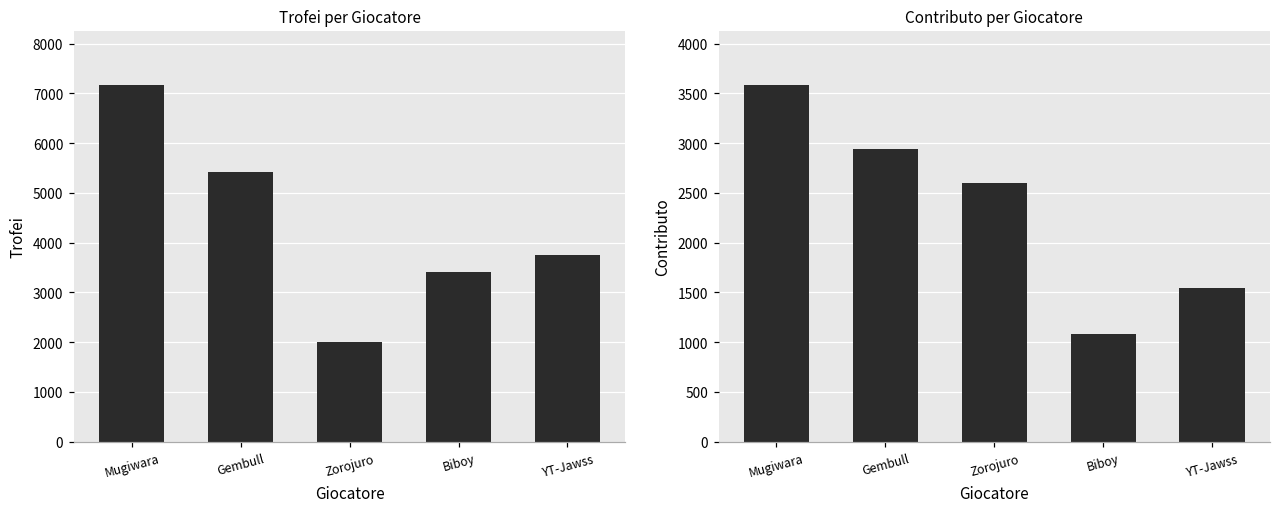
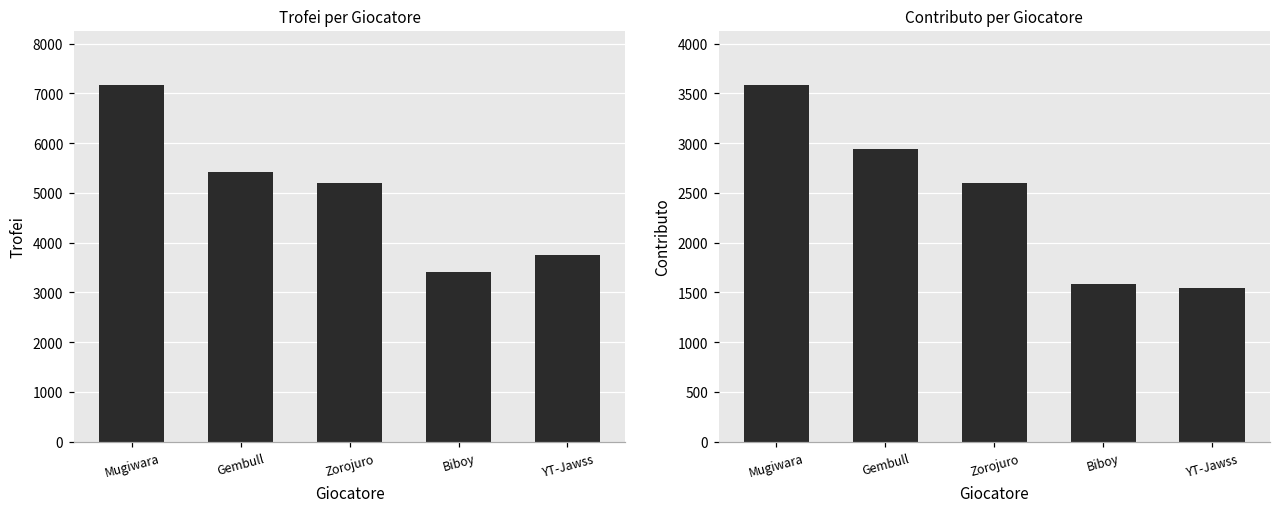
  {
    "Trofei per Giocatore": {
      "Mugiwara": 7200,
      "Gembull": 5400,
-     "Zorojuro": 2000,
+     "Zorojuro": 5200,
      "Biboy": 3400,
      "YT-Jawss": 3800
    },
    "Contributo per Giocatore": {
      "Mugiwara": 3600,
      "Gembull": 2900,
      "Zorojuro": 2600,
-     "Biboy": 1100,
+     "Biboy": 1600,
      "YT-Jawss": 1500
    }
  }
